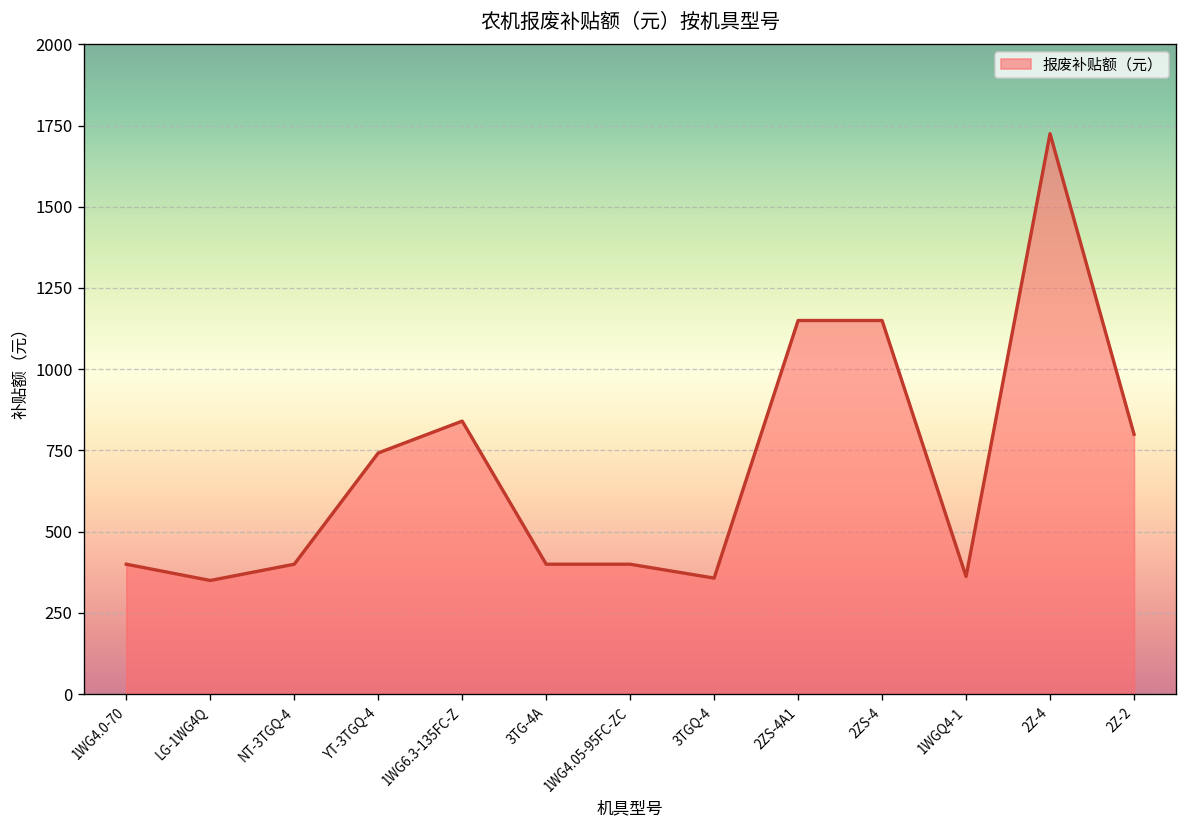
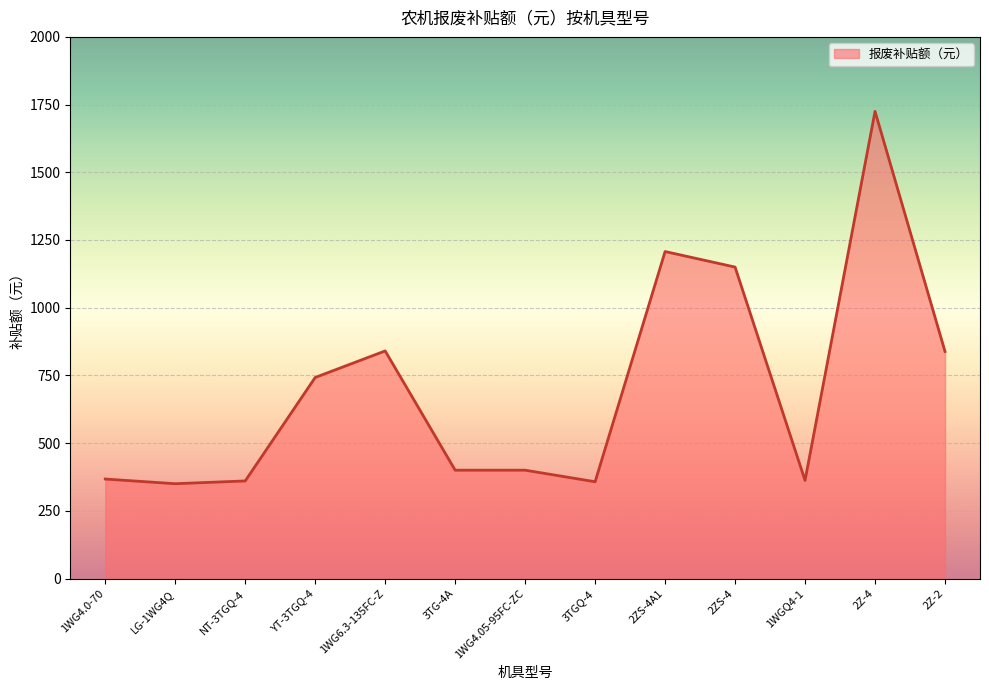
  {
-   "1WG4.0-70": 400,
+   "1WG4.0-70": 370,
    "LG-1WG4Q": 350,
-   "NT-3TGQ-4": 400,
+   "NT-3TGQ-4": 360,
    "YT-3TGQ-4": 740,
    "1WG6.3-135FC-Z": 840,
    "3TG-4A": 400,
    "1WG4.05-95FC-ZC": 400,
    "3TGQ-4": 360,
-   "2ZS-4A1": 1150,
+   "2ZS-4A1": 1210,
    "2ZS-4": 1150,
    "1WGQ4-1": 360,
    "2Z-4": 1730,
-   "2Z-2": 800
+   "2Z-2": 840
  }
